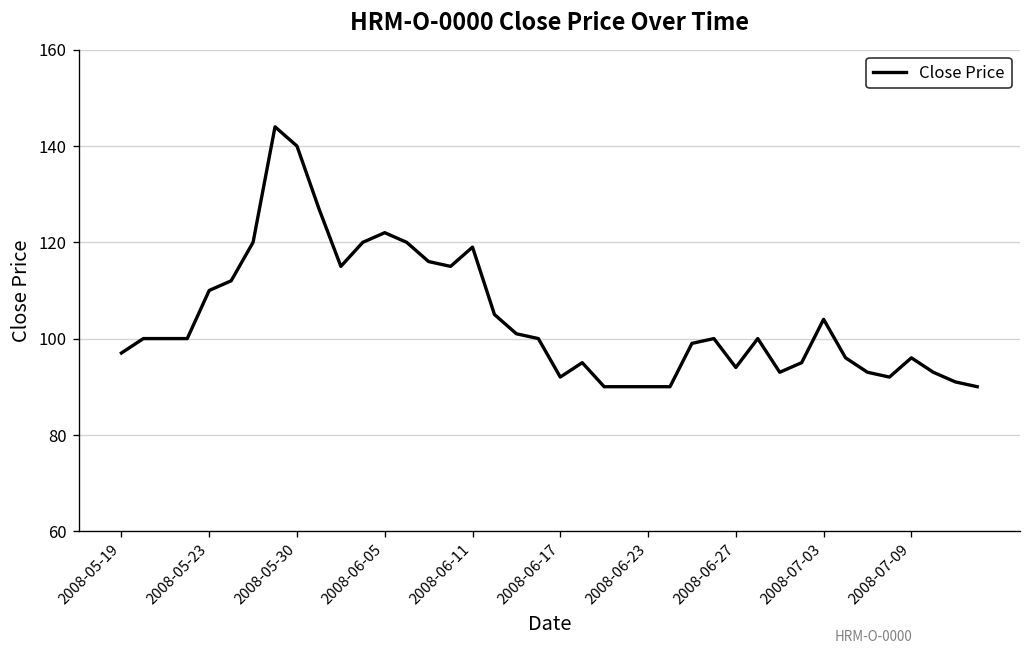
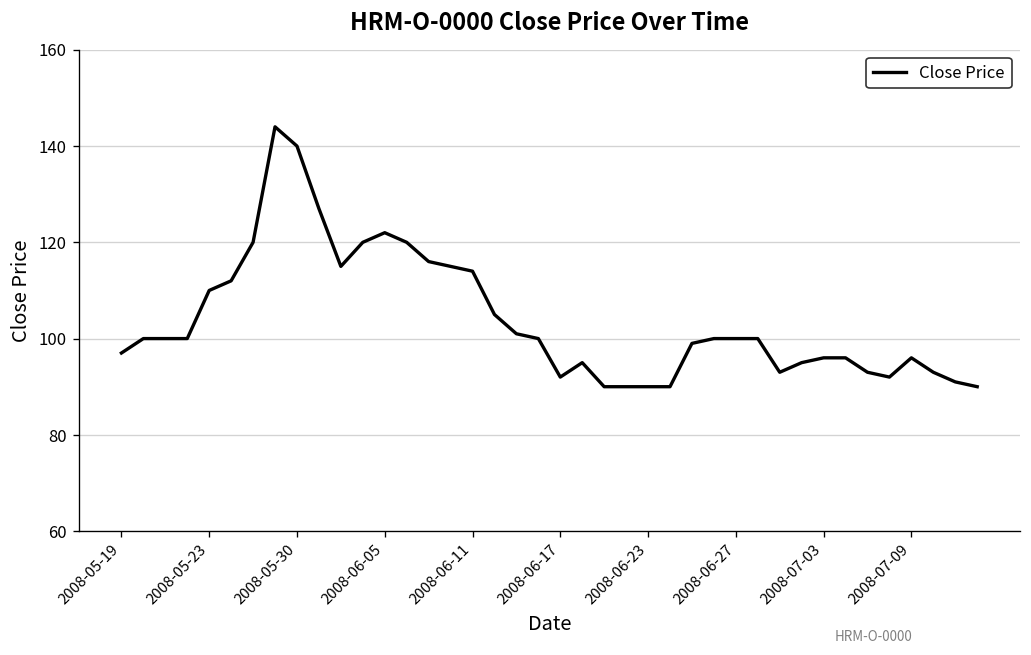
  {
    "2008-05-19": 97,
    "2008-05-23": 110,
    "2008-05-30": 140,
    "2008-06-05": 122,
-   "2008-06-11": 119,
+   "2008-06-11": 114,
    "2008-06-17": 92,
    "2008-06-23": 90,
-   "2008-06-27": 94,
-   "2008-07-03": 104,
+   "2008-06-27": 100,
+   "2008-07-03": 96,
    "2008-07-09": 96
  }
